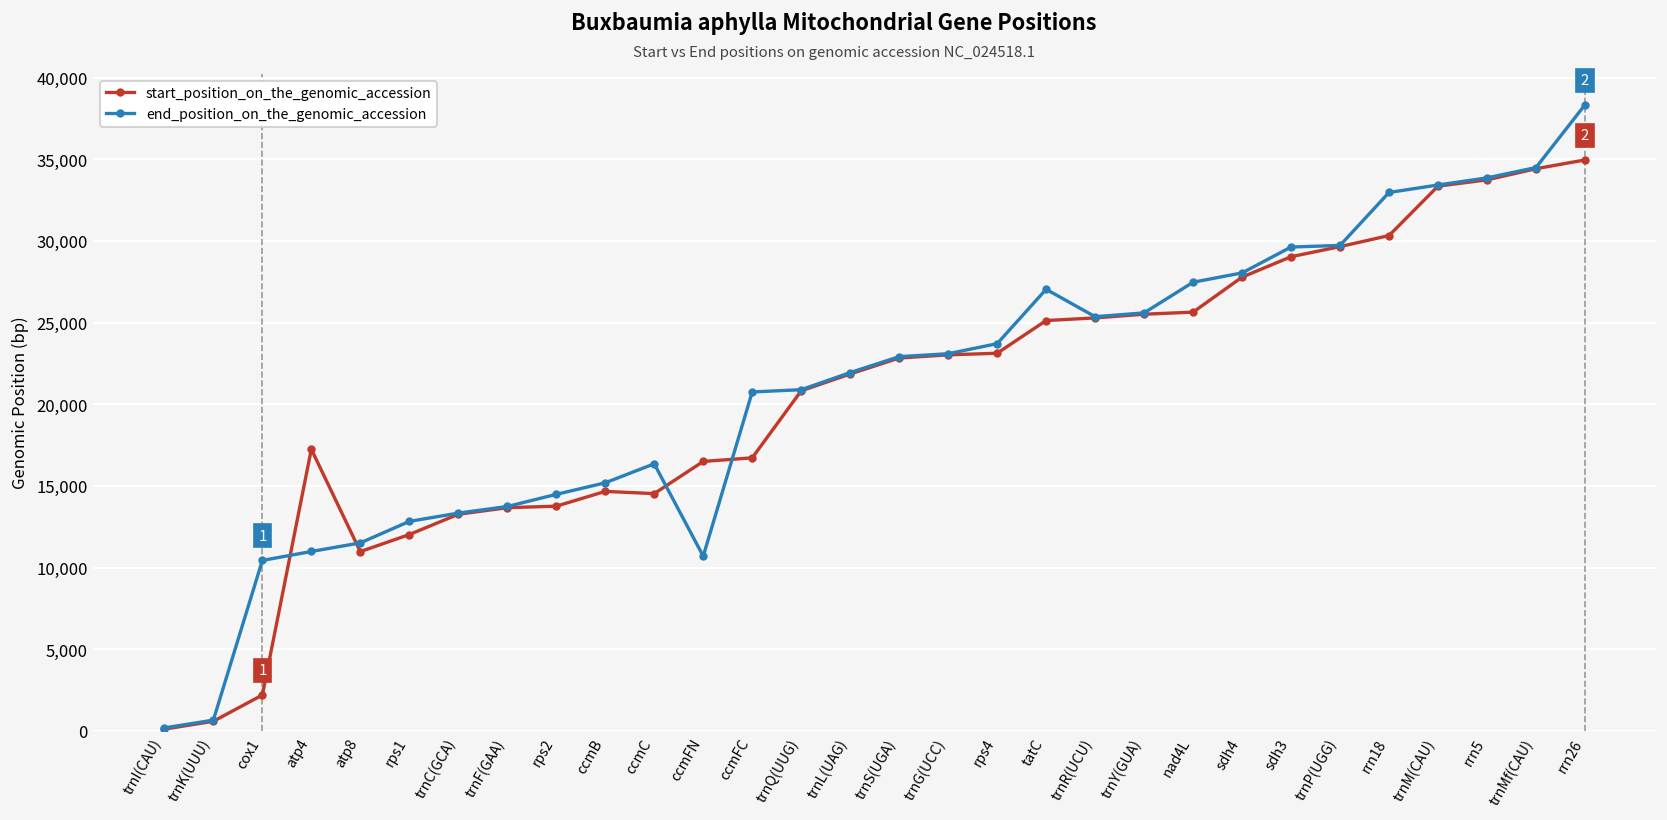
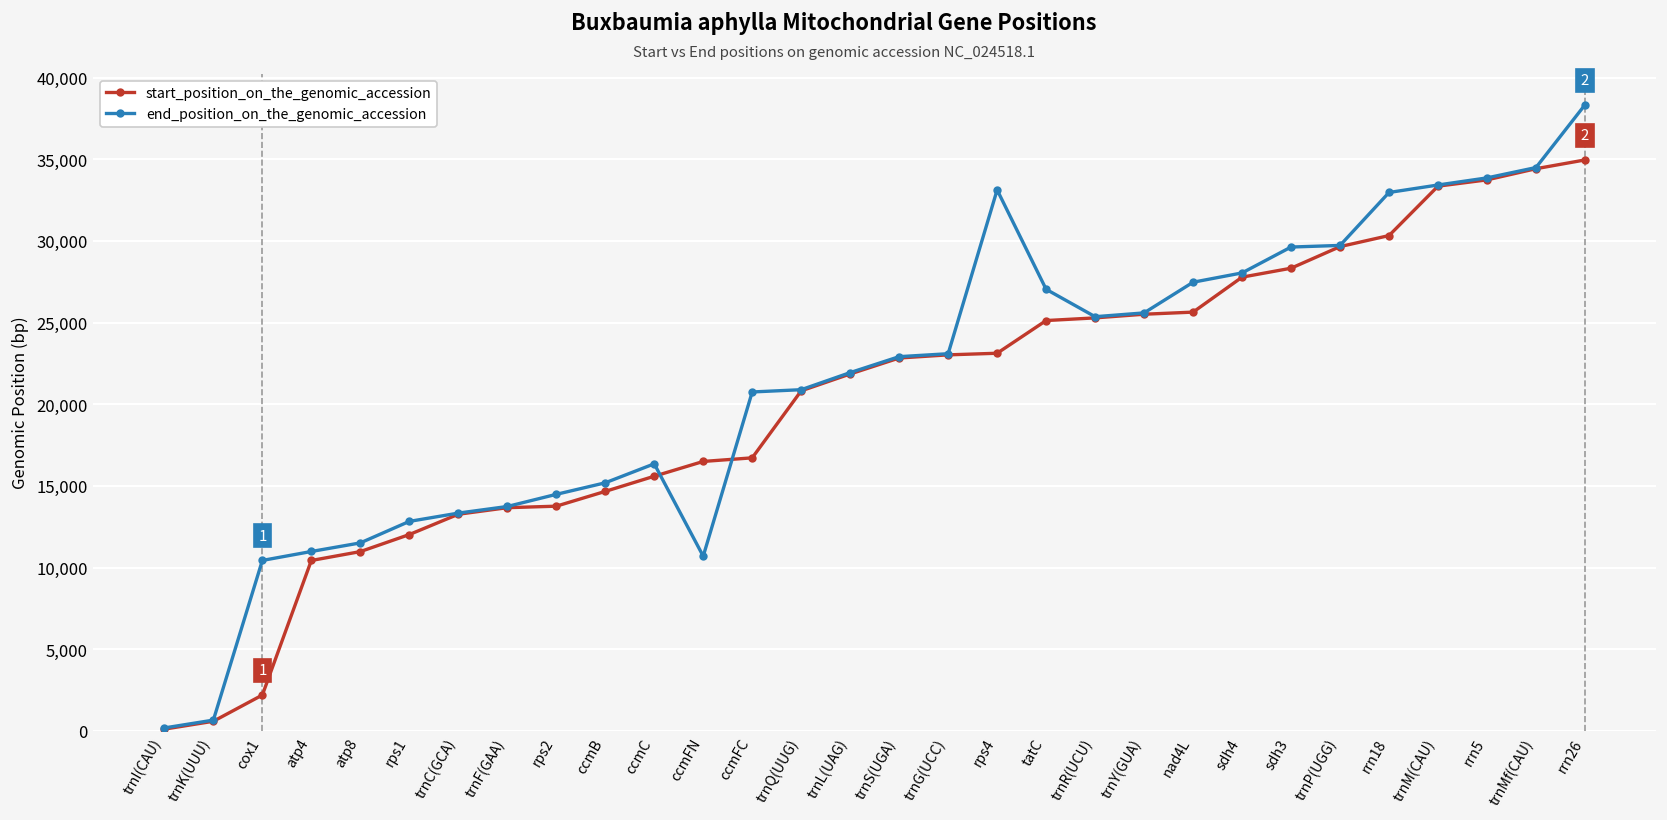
  {
    "start_position_on_the_genomic_accession": {
-     "atp4": "17,300",
+     "atp4": "10,400",
      "atp8": "11,000",
      "rps1": "12,000",
      "rps2": "13,800",
      "ccmB": "14,700",
-     "ccmC": "14,500",
+     "ccmC": "15,600",
      "ccmFN": "16,500",
      "ccmFC": "16,700",
      "rps4": "23,100",
      "tatC": "25,100",
      "nad4L": "25,700",
      "sdh4": "27,800",
-     "sdh3": "29,000",
+     "sdh3": "28,300",
      "rrn18": "30,300"
    },
    "end_position_on_the_genomic_accession": {
      "atp4": "11,000",
      "atp8": "11,500",
      "rps1": "12,800",
      "rps2": "14,500",
      "ccmB": "15,200",
      "ccmC": "16,400",
      "ccmFN": "10,700",
      "ccmFC": "20,800",
-     "rps4": "23,700",
+     "rps4": "33,100",
      "tatC": "27,000",
      "nad4L": "27,500",
      "sdh4": "28,100",
      "sdh3": "29,600",
      "rrn18": "33,000"
    }
  }
